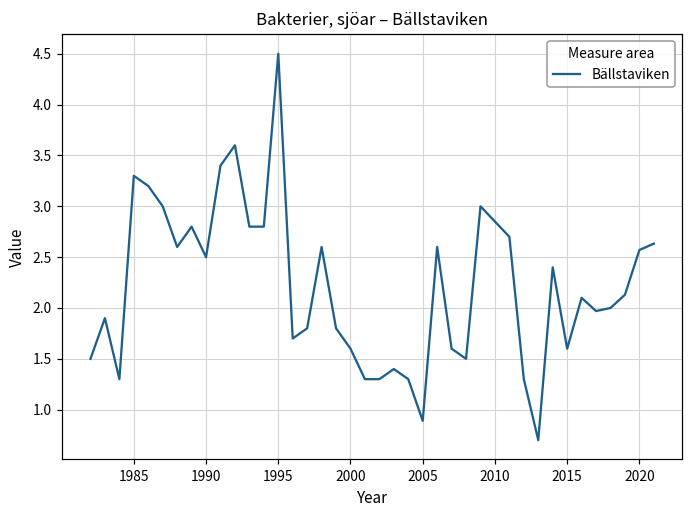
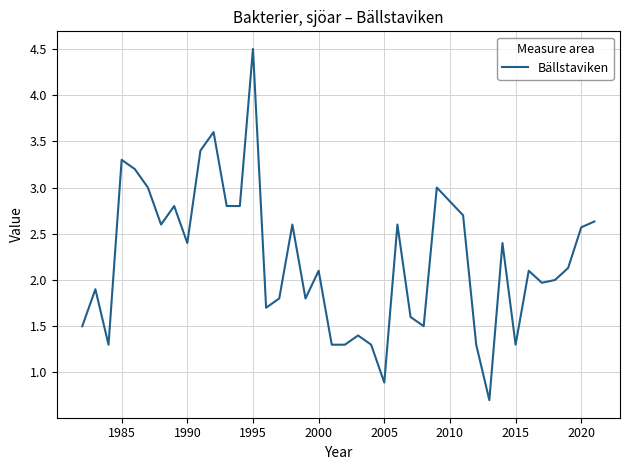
  {
    "1985": 3.3,
-   "1990": 2.5,
+   "1990": 2.4,
    "1995": 4.5,
-   "2000": 1.6,
+   "2000": 2.1,
    "2005": 0.9,
    "2010": 2.9,
-   "2015": 1.6,
+   "2015": 1.3,
    "2020": 2.6
  }
